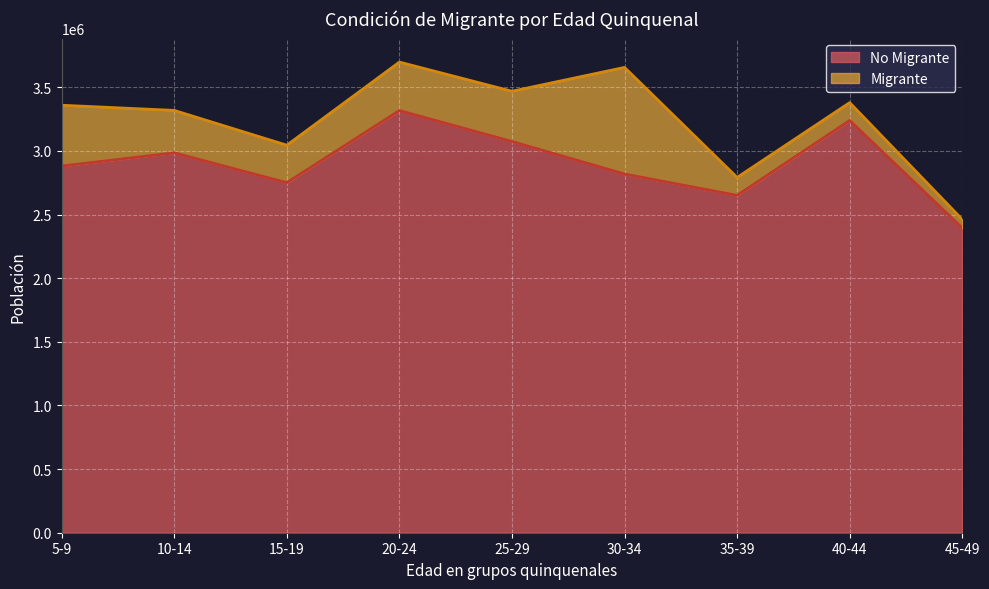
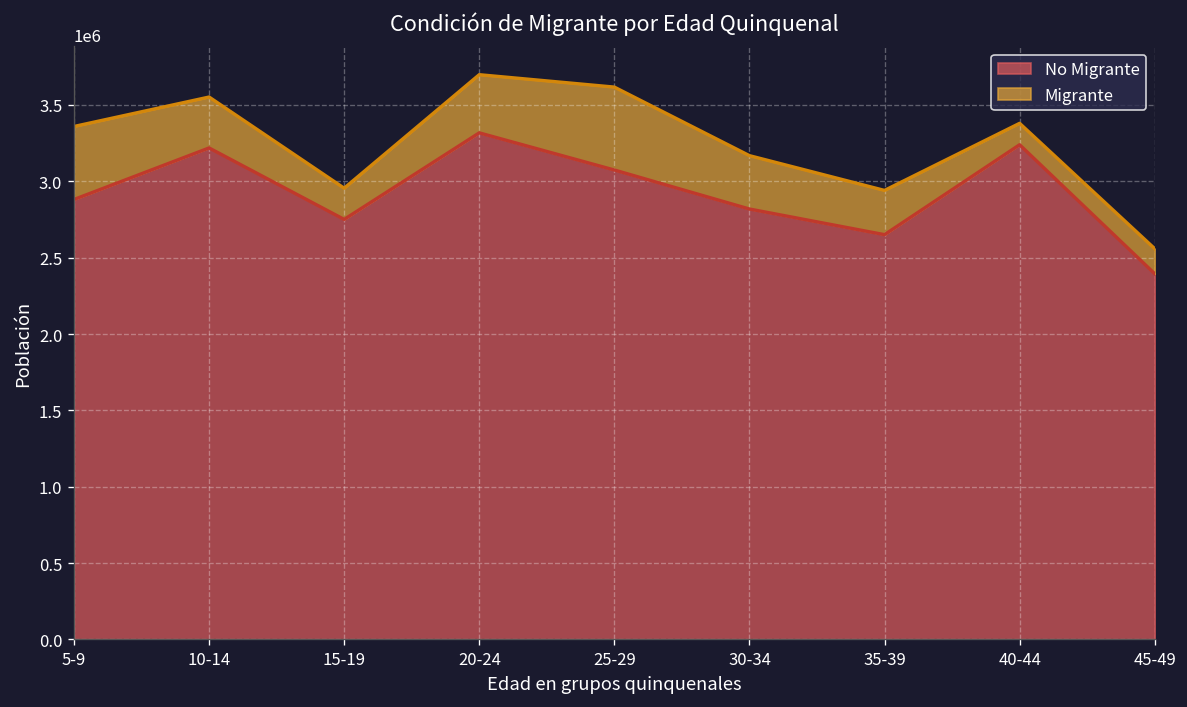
  {
    "No Migrante": {
      "5-9": 2880000,
-     "10-14": 2990000,
+     "10-14": 3220000,
      "15-19": 2750000,
      "20-24": 3320000,
      "25-29": 3070000,
      "30-34": 2820000,
      "35-39": 2650000,
      "40-44": 3240000,
      "45-49": 2390000
    },
    "Migrante": {
      "5-9": 480000,
      "10-14": 330000,
-     "15-19": 290000,
+     "15-19": 200000,
      "20-24": 380000,
-     "25-29": 400000,
-     "30-34": 840000,
-     "35-39": 140000,
+     "25-29": 540000,
+     "30-34": 350000,
+     "35-39": 290000,
      "40-44": 140000,
-     "45-49": 70000
+     "45-49": 160000
    }
  }
